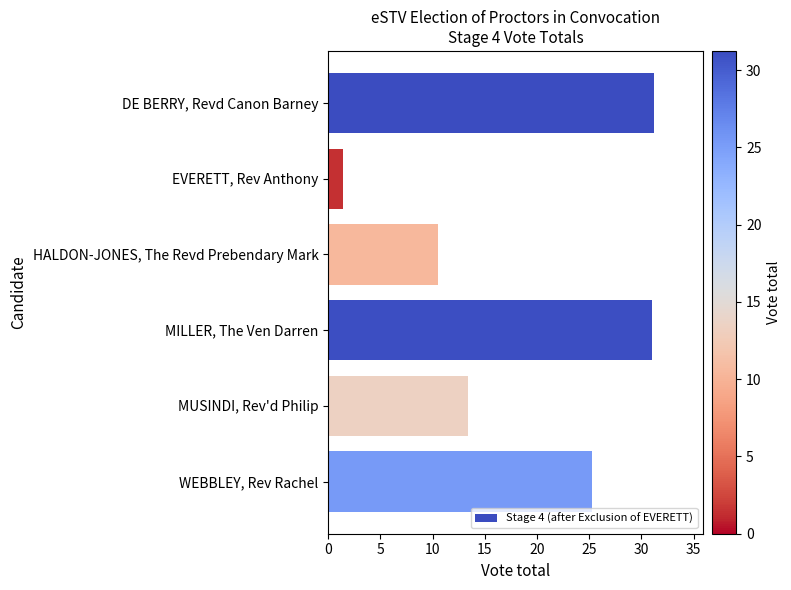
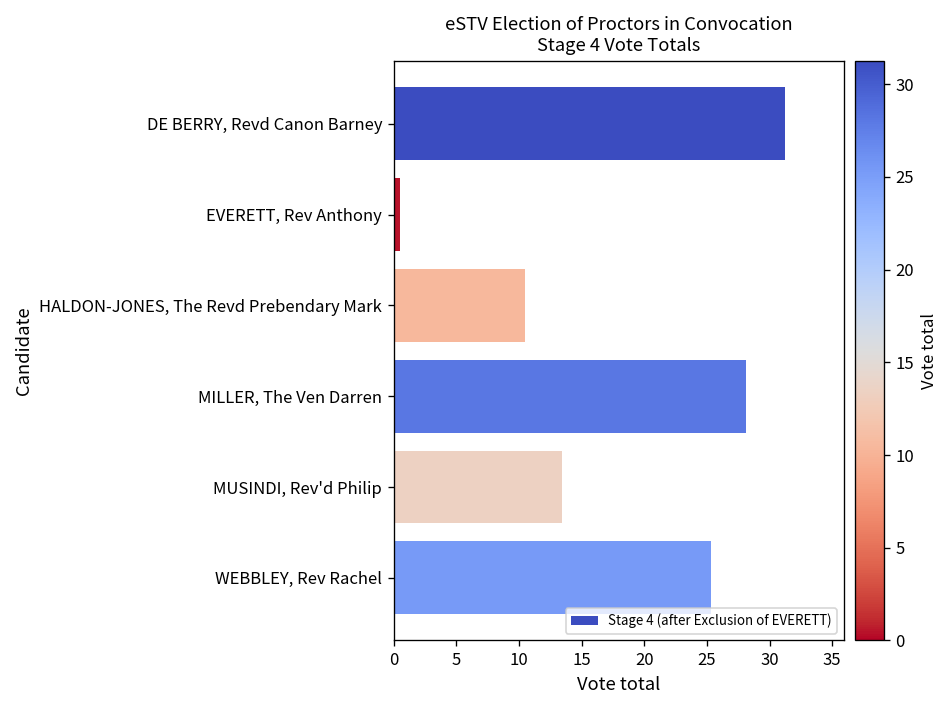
  {
    "DE BERRY, Revd Canon Barney": 31.2,
-   "EVERETT, Rev Anthony": 1.4,
+   "EVERETT, Rev Anthony": 0.5,
    "HALDON-JONES, The Revd Prebendary Mark": 10.5,
-   "MILLER, The Ven Darren": 31.0,
+   "MILLER, The Ven Darren": 28.1,
    "MUSINDI, Rev'd Philip": 13.4,
    "WEBBLEY, Rev Rachel": 25.3
  }
